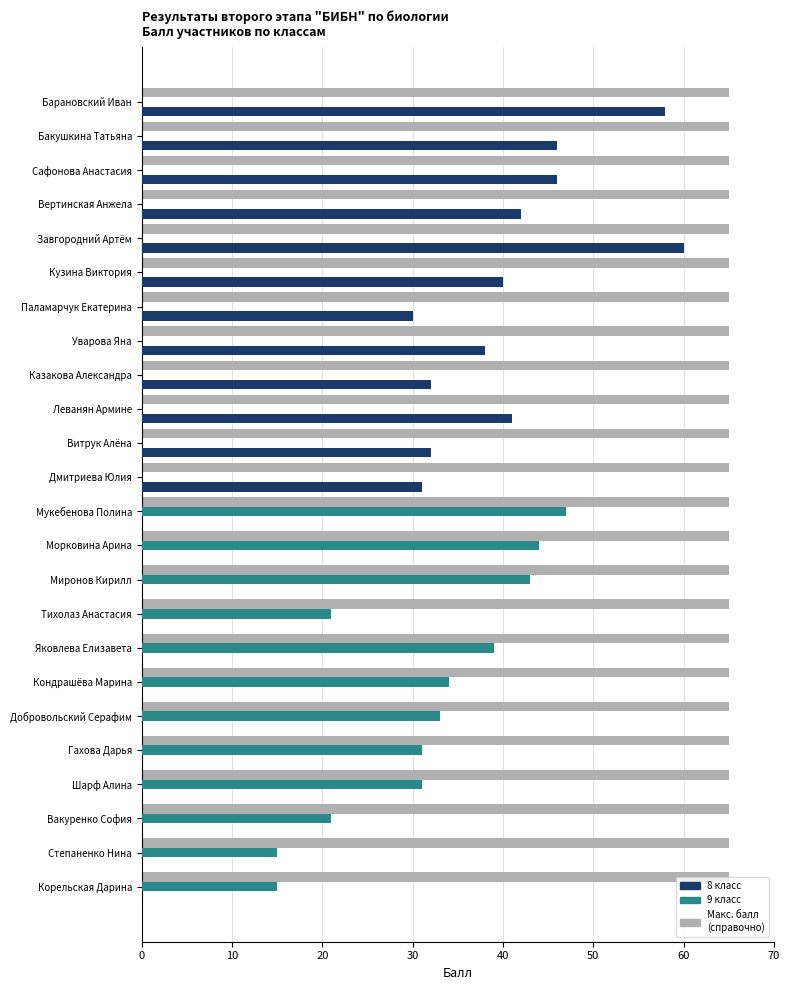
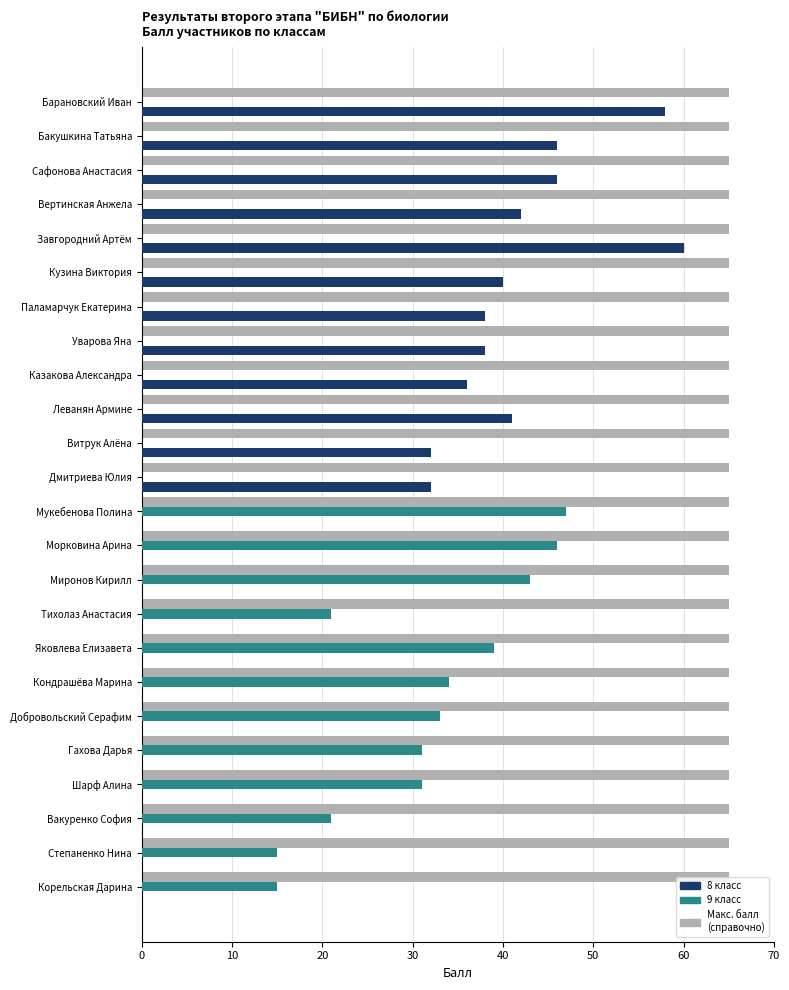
  {
    "8 класс": {
      "Барановский Иван": 58,
      "Бакушкина Татьяна": 46,
      "Сафонова Анастасия": 46,
      "Вертинская Анжела": 42,
      "Завгородний Артём": 60,
      "Кузина Виктория": 40,
-     "Паламарчук Екатерина": 30,
+     "Паламарчук Екатерина": 38,
      "Уварова Яна": 38,
-     "Казакова Александра": 32,
+     "Казакова Александра": 36,
      "Леванян Армине": 41,
      "Витрук Алёна": 32,
-     "Дмитриева Юлия": 31,
+     "Дмитриева Юлия": 32,
      "Мукебенова Полина": 0,
      "Морковина Арина": 0,
      "Миронов Кирилл": 0,
      "Тихолаз Анастасия": 0,
      "Яковлева Елизавета": 0,
      "Кондрашёва Марина": 0,
      "Добровольский Серафим": 0,
      "Гахова Дарья": 0,
      "Шарф Алина": 0,
      "Вакуренко София": 0,
      "Степаненко Нина": 0,
      "Корельская Дарина": 0
    },
    "9 класс": {
      "Барановский Иван": 0,
      "Бакушкина Татьяна": 0,
      "Сафонова Анастасия": 0,
      "Вертинская Анжела": 0,
      "Завгородний Артём": 0,
      "Кузина Виктория": 0,
      "Паламарчук Екатерина": 0,
      "Уварова Яна": 0,
      "Казакова Александра": 0,
      "Леванян Армине": 0,
      "Витрук Алёна": 0,
      "Дмитриева Юлия": 0,
      "Мукебенова Полина": 47,
-     "Морковина Арина": 44,
+     "Морковина Арина": 46,
      "Миронов Кирилл": 43,
      "Тихолаз Анастасия": 21,
      "Яковлева Елизавета": 39,
      "Кондрашёва Марина": 34,
      "Добровольский Серафим": 33,
      "Гахова Дарья": 31,
      "Шарф Алина": 31,
      "Вакуренко София": 21,
      "Степаненко Нина": 15,
      "Корельская Дарина": 15
    },
    "Макс. балл (справочно)": {
      "Барановский Иван": 65,
      "Бакушкина Татьяна": 65,
      "Сафонова Анастасия": 65,
      "Вертинская Анжела": 65,
      "Завгородний Артём": 65,
      "Кузина Виктория": 65,
      "Паламарчук Екатерина": 65,
      "Уварова Яна": 65,
      "Казакова Александра": 65,
      "Леванян Армине": 65,
      "Витрук Алёна": 65,
      "Дмитриева Юлия": 65,
      "Мукебенова Полина": 65,
      "Морковина Арина": 65,
      "Миронов Кирилл": 65,
      "Тихолаз Анастасия": 65,
      "Яковлева Елизавета": 65,
      "Кондрашёва Марина": 65,
      "Добровольский Серафим": 65,
      "Гахова Дарья": 65,
      "Шарф Алина": 65,
      "Вакуренко София": 65,
      "Степаненко Нина": 65
    }
  }
